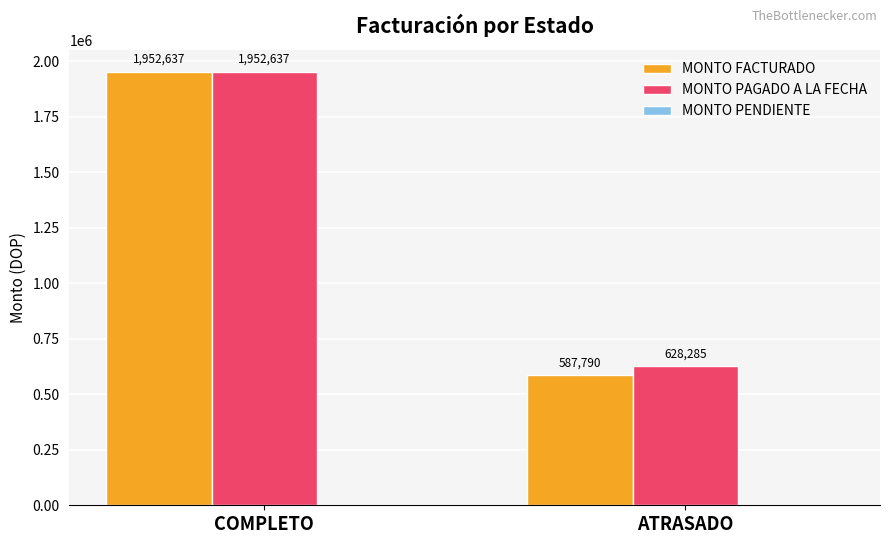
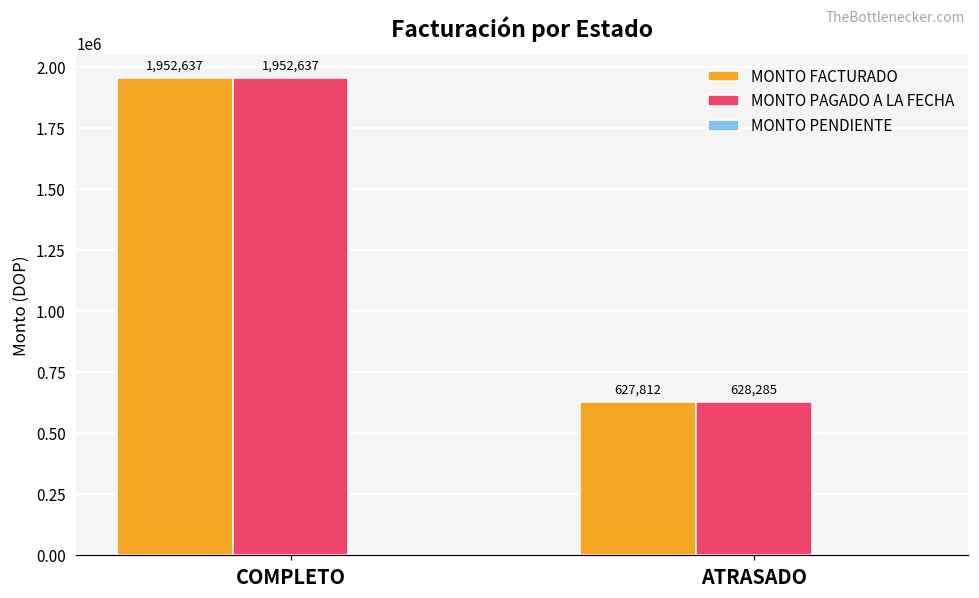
  {
    "MONTO FACTURADO": {
      "COMPLETO": "1,952,637",
-     "ATRASADO": "587,790"
+     "ATRASADO": "627,812"
    },
    "MONTO PAGADO A LA FECHA": {
      "COMPLETO": "1,952,637",
      "ATRASADO": "628,285"
    },
    "MONTO PENDIENTE": {
      "COMPLETO": "0",
      "ATRASADO": "0"
    }
  }
